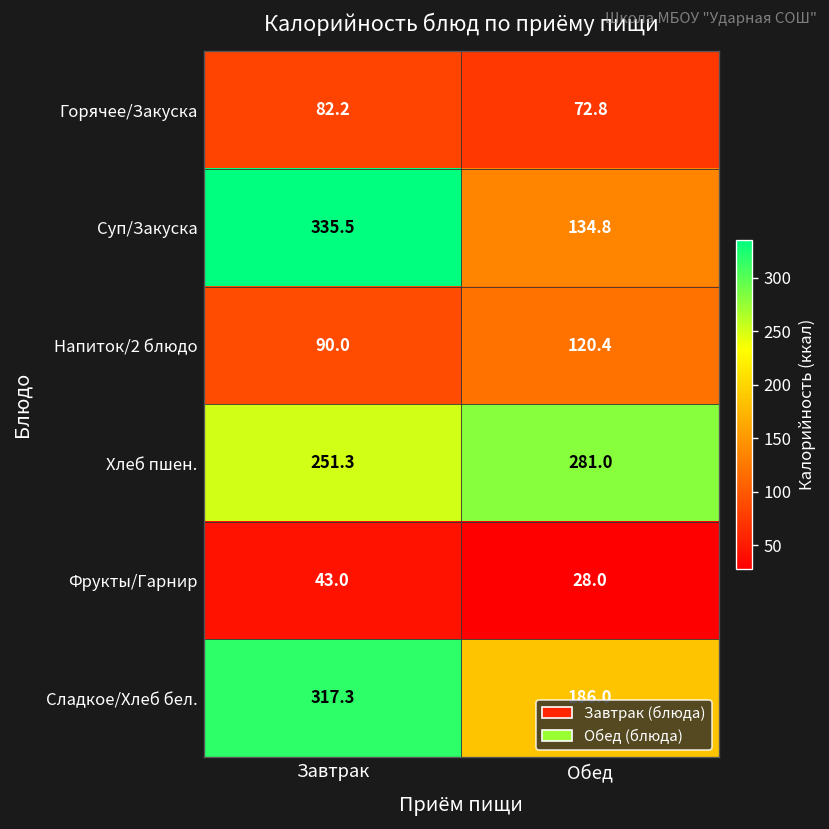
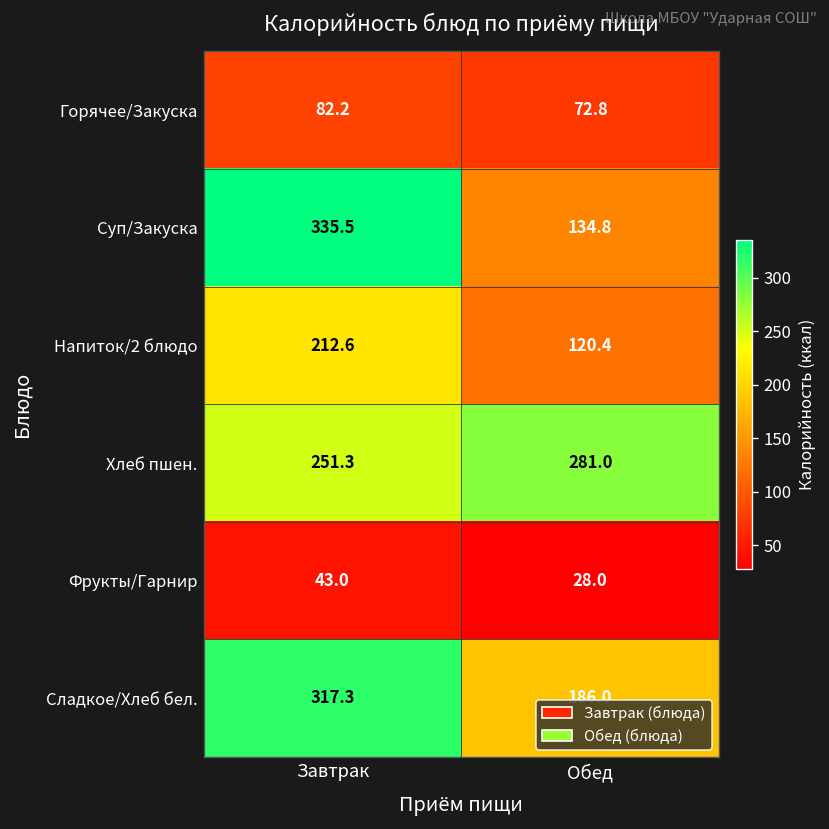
  {
    "Горячее/Закуска": {
      "Завтрак": 82.2,
      "Обед": 72.8
    },
    "Суп/Закуска": {
      "Завтрак": 335.5,
      "Обед": 134.8
    },
    "Напиток/2 блюдо": {
-     "Завтрак": 90.0,
+     "Завтрак": 212.6,
      "Обед": 120.4
    },
    "Хлеб пшен.": {
      "Завтрак": 251.3,
      "Обед": 281.0
    },
    "Фрукты/Гарнир": {
      "Завтрак": 43.0,
      "Обед": 28.0
    },
    "Сладкое/Хлеб бел.": {
      "Завтрак": 317.3
    }
  }
